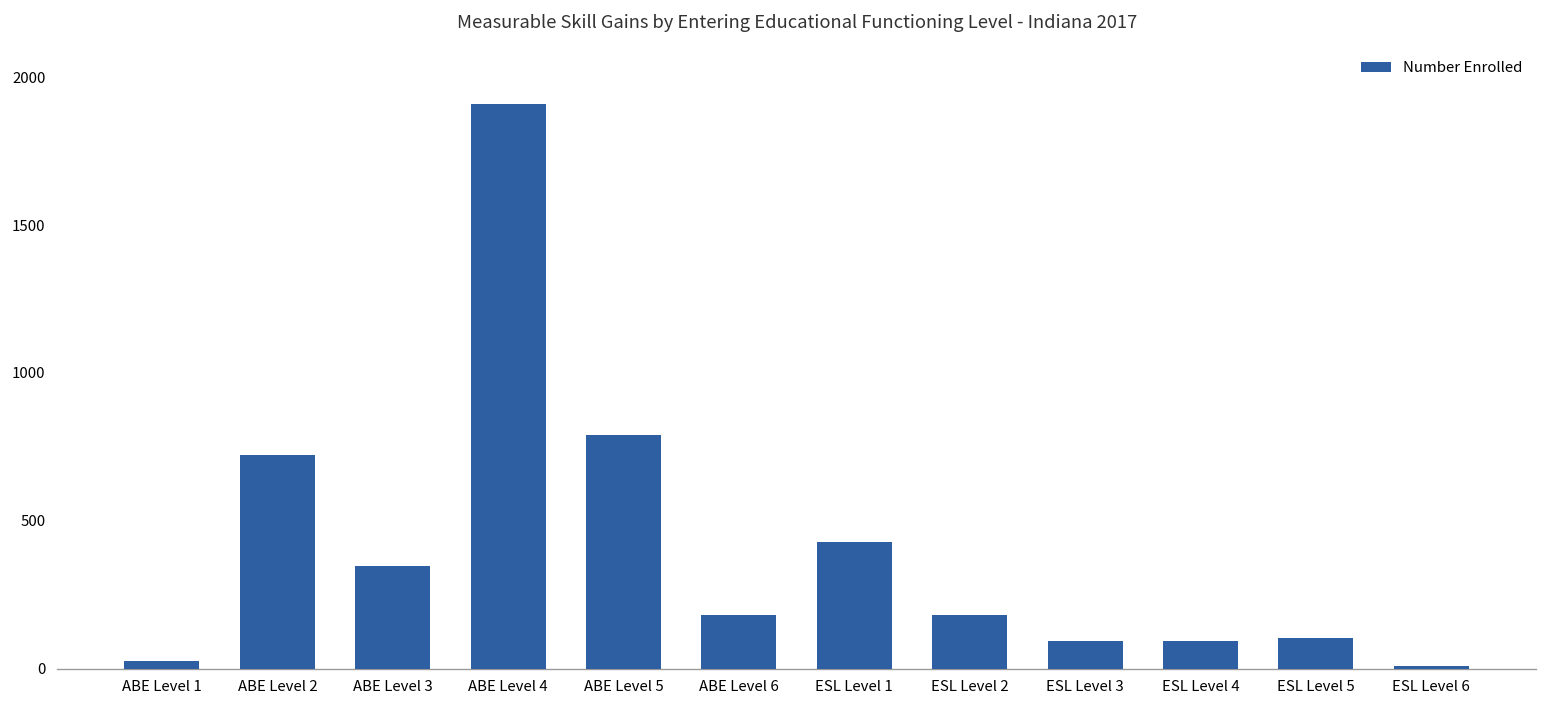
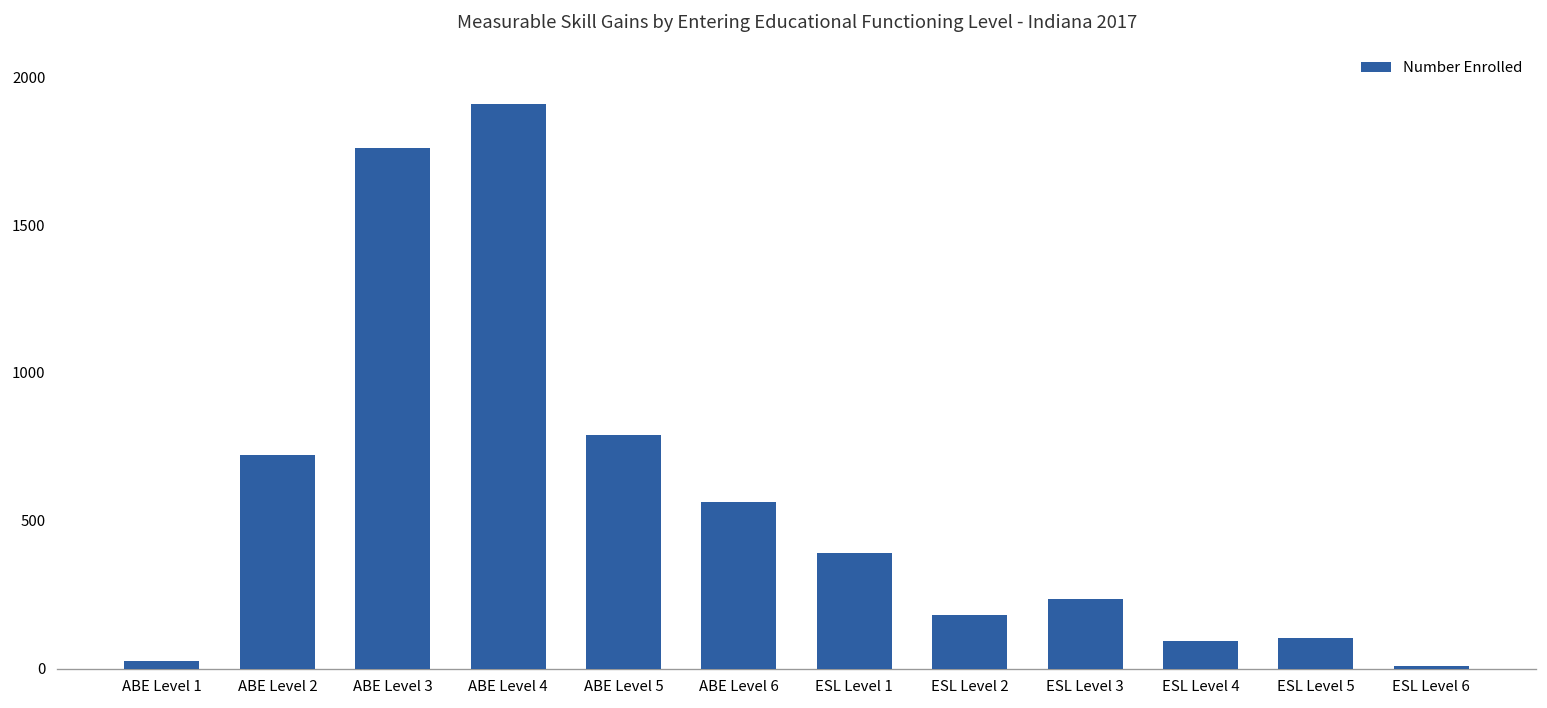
  {
    "ABE Level 1": 30,
    "ABE Level 2": 720,
-   "ABE Level 3": 350,
+   "ABE Level 3": 1760,
    "ABE Level 4": 1910,
    "ABE Level 5": 790,
-   "ABE Level 6": 180,
-   "ESL Level 1": 430,
+   "ABE Level 6": 560,
+   "ESL Level 1": 390,
    "ESL Level 2": 180,
-   "ESL Level 3": 90,
+   "ESL Level 3": 240,
    "ESL Level 4": 90,
    "ESL Level 5": 100
  }
